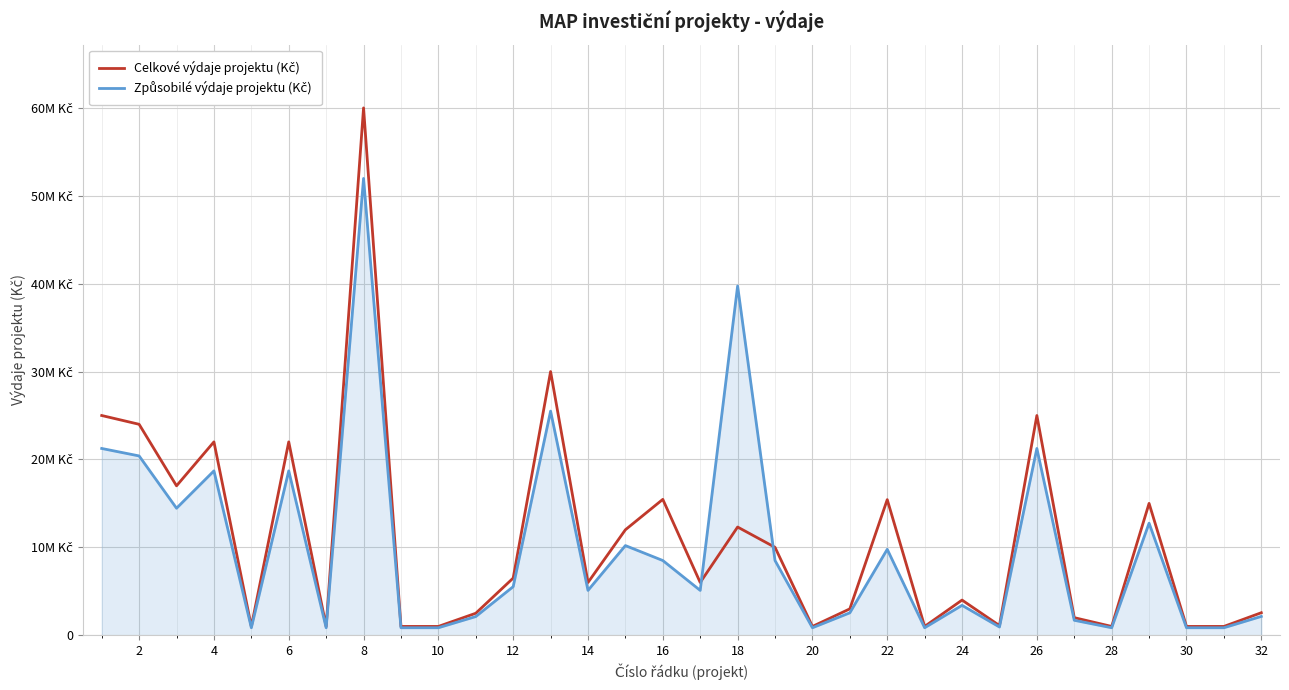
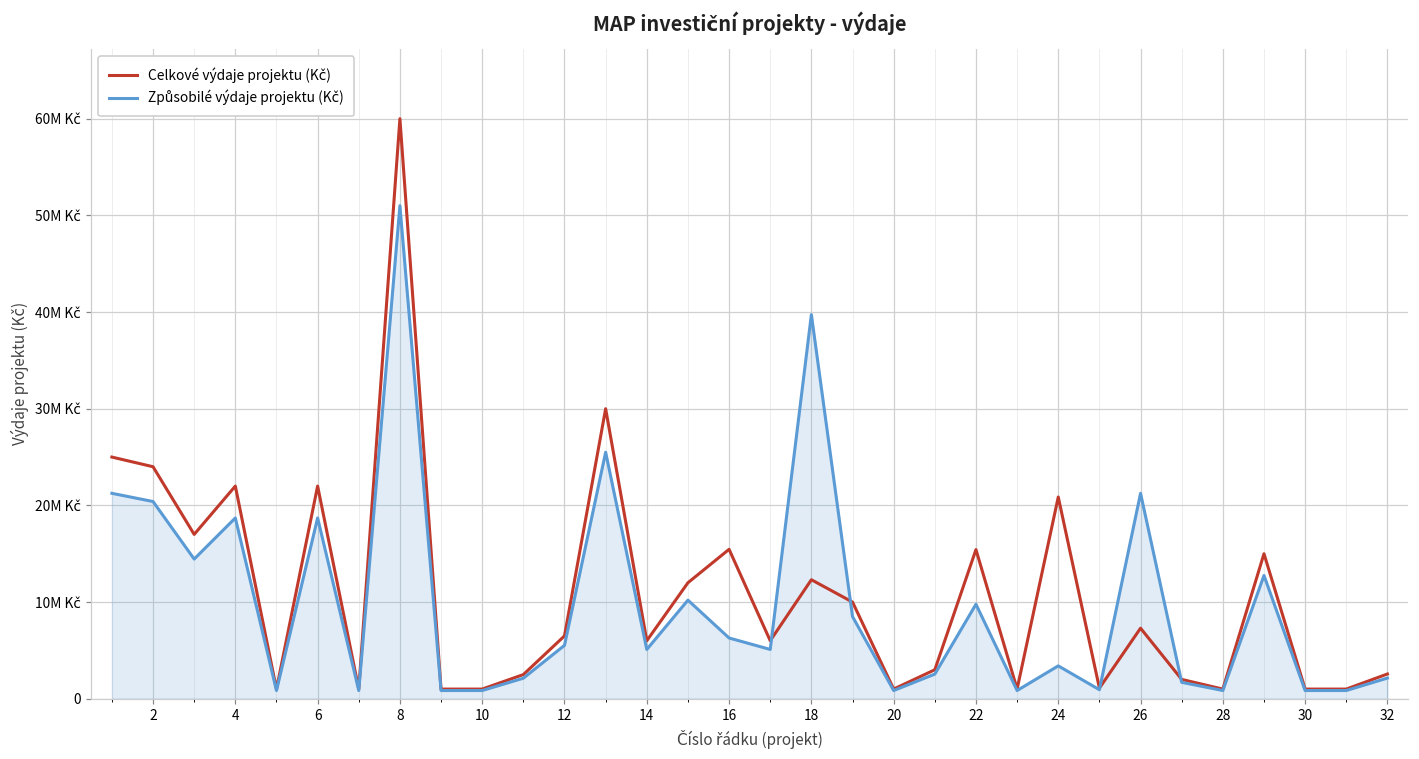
  {
    "Celkové výdaje projektu (Kč)": {
      "2": "24M Kč",
      "4": "22M Kč",
      "6": "22M Kč",
      "8": "60M Kč",
      "12": "7M Kč",
      "14": "6M Kč",
      "16": "15M Kč",
      "18": "12M Kč",
      "22": "15M Kč",
-     "24": "4M Kč",
-     "26": "25M Kč",
+     "24": "21M Kč",
+     "26": "7M Kč",
      "32": "3M Kč"
    },
    "Způsobilé výdaje projektu (Kč)": {
      "2": "20M Kč",
      "4": "19M Kč",
      "6": "19M Kč",
-     "8": "52M Kč",
+     "8": "51M Kč",
      "12": "6M Kč",
      "14": "5M Kč",
-     "16": "9M Kč",
+     "16": "6M Kč",
      "18": "40M Kč",
      "22": "10M Kč",
      "24": "3M Kč",
      "26": "21M Kč",
      "32": "2M Kč"
    }
  }
